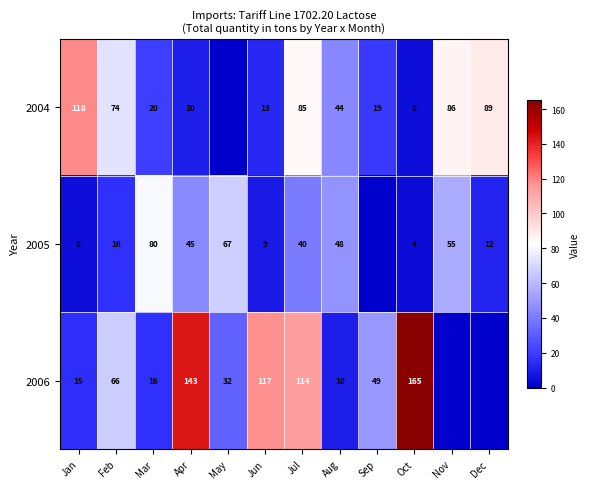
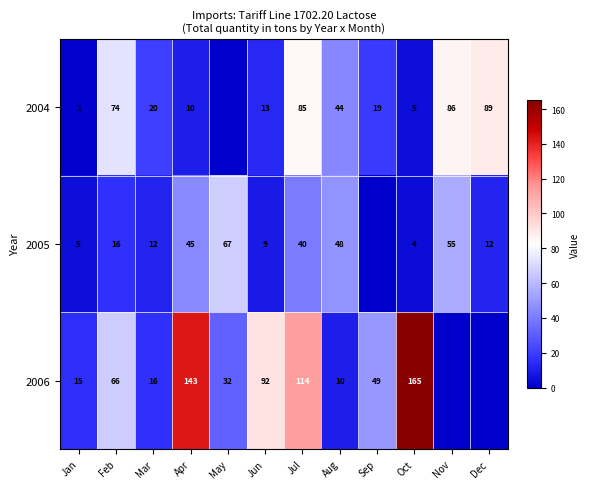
  {
    "2004": {
-     "Jan": 118,
+     "Jan": 1,
      "Feb": 74,
      "Mar": 20,
      "Apr": 10,
      "Jun": 13,
      "Jul": 85,
      "Aug": 44,
      "Sep": 19,
      "Oct": 5,
      "Nov": 86,
      "Dec": 89
    },
    "2005": {
      "Jan": 5,
      "Feb": 16,
-     "Mar": 80,
+     "Mar": 12,
      "Apr": 45,
      "May": 67,
      "Jun": 9,
      "Jul": 40,
      "Aug": 48,
      "Oct": 4,
      "Nov": 55,
      "Dec": 12
    },
    "2006": {
      "Jan": 15,
      "Feb": 66,
      "Mar": 16,
      "Apr": 143,
      "May": 32,
-     "Jun": 117,
+     "Jun": 92,
      "Jul": 114,
      "Aug": 10,
      "Sep": 49,
      "Oct": 165
    }
  }
